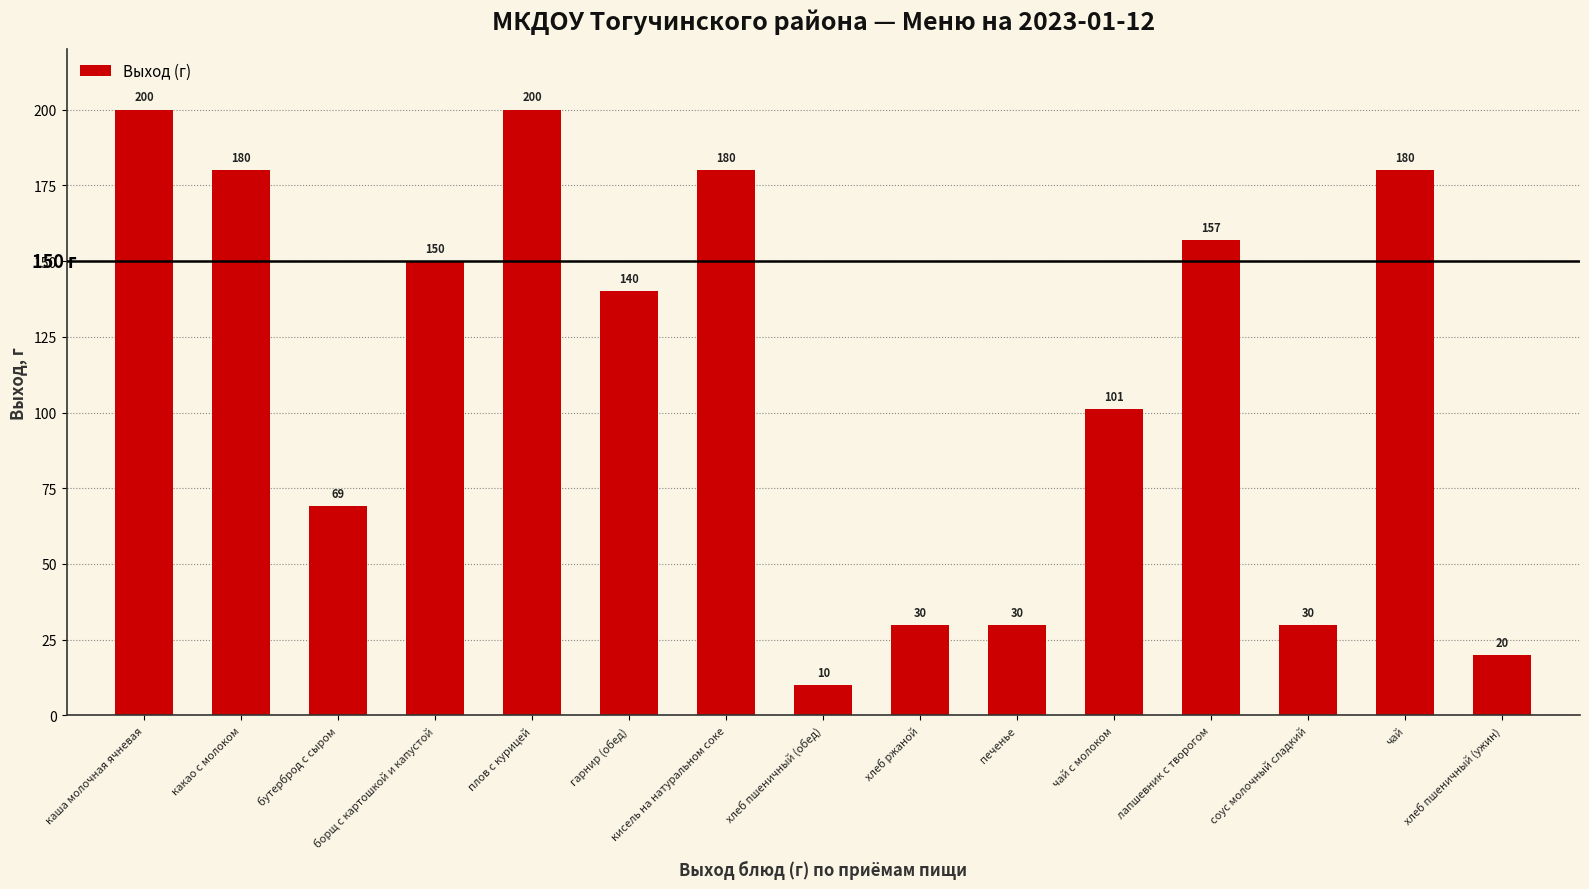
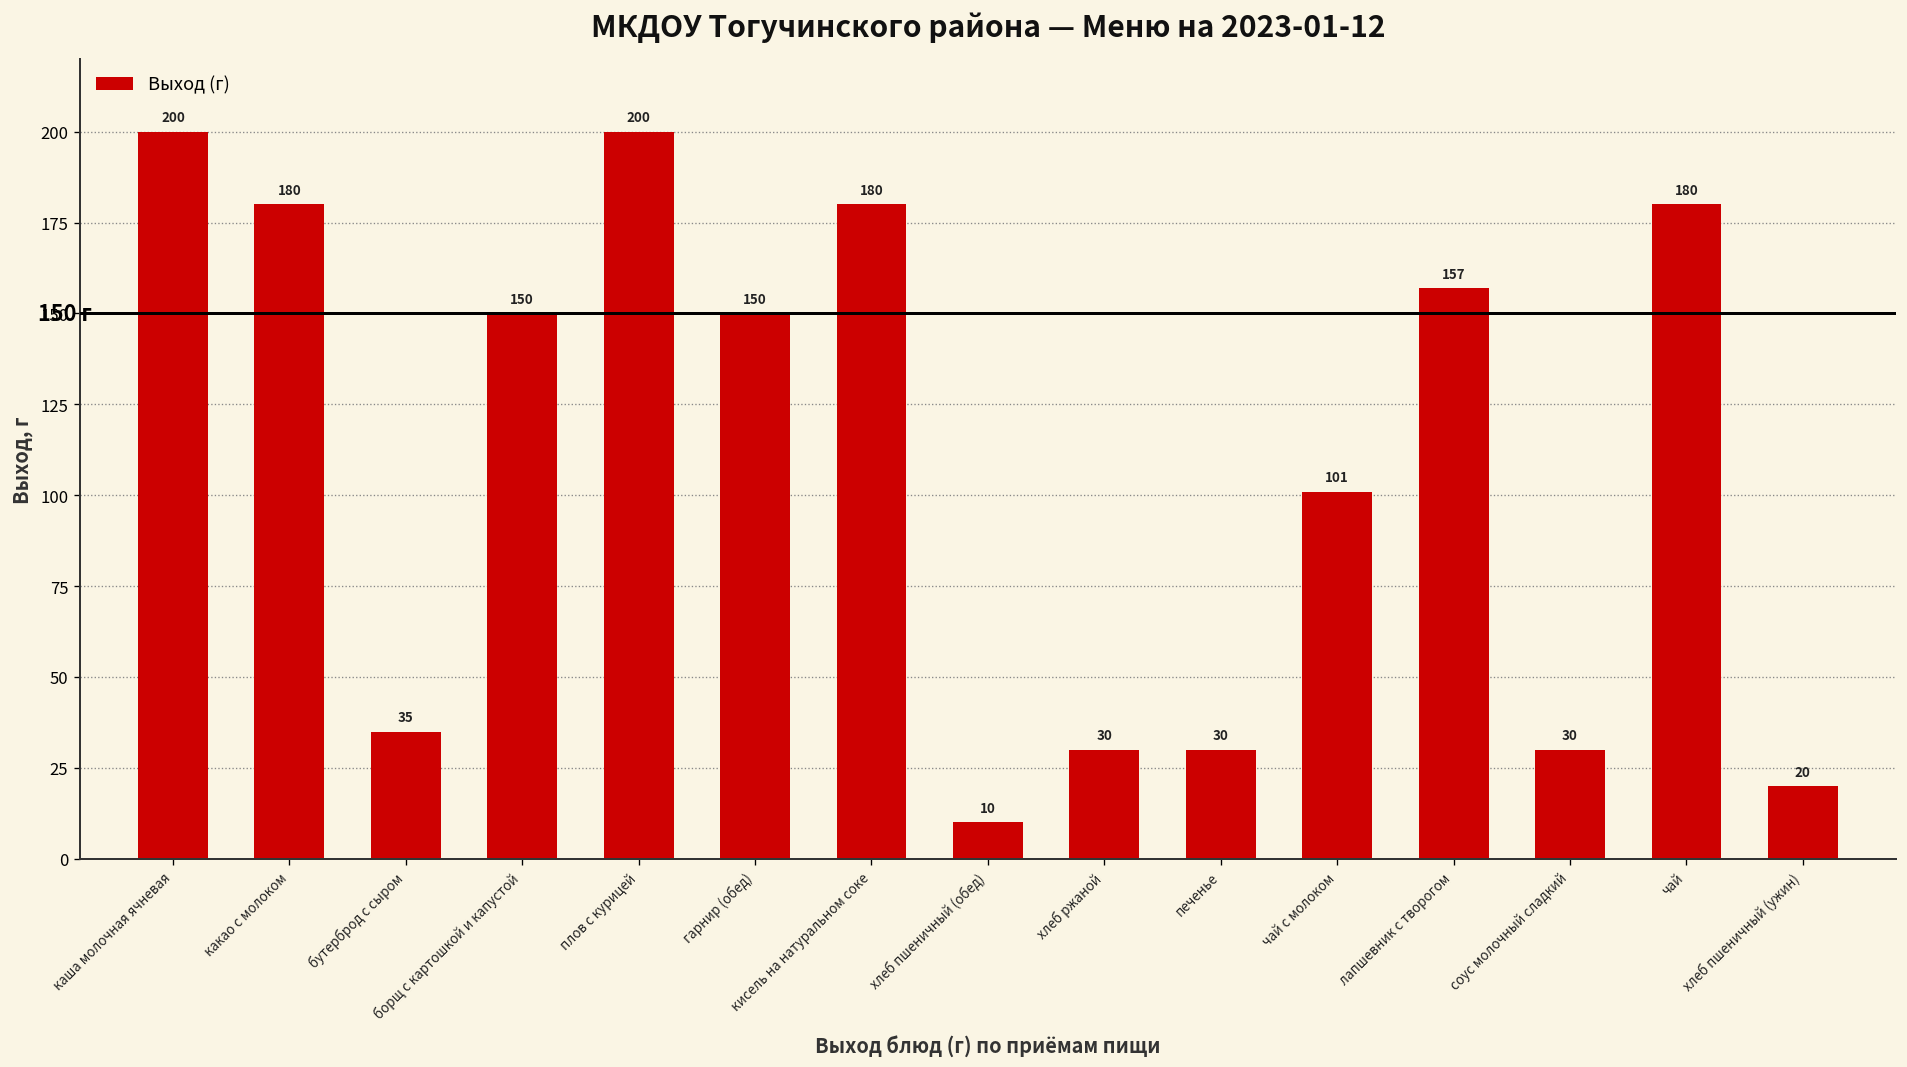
  {
    "каша молочная ячневая": 200,
    "какао с молоком": 180,
-   "бутерброд с сыром": 69,
+   "бутерброд с сыром": 35,
    "борщ с картошкой и капустой": 150,
    "плов с курицей": 200,
-   "гарнир (обед)": 140,
+   "гарнир (обед)": 150,
    "кисель на натуральном соке": 180,
    "хлеб пшеничный (обед)": 10,
    "хлеб ржаной": 30,
    "печенье": 30,
    "чай с молоком": 101,
    "лапшевник с творогом": 157,
    "соус молочный сладкий": 30,
    "чай": 180,
    "хлеб пшеничный (ужин)": 20
  }
